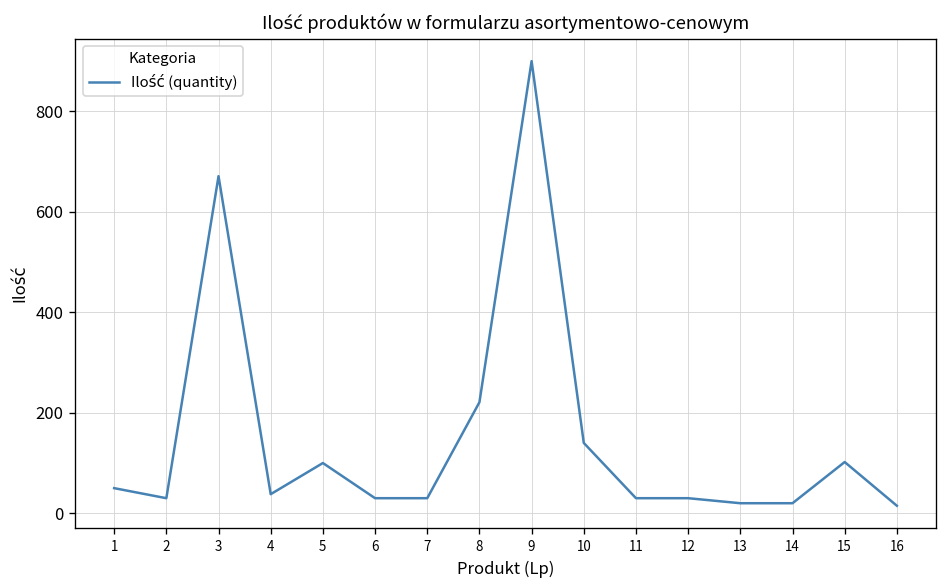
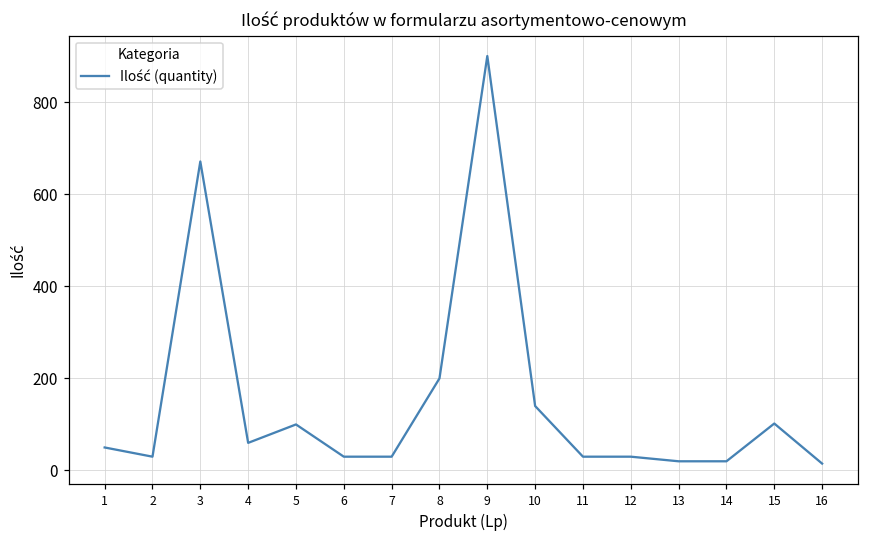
  {
    "1": 50,
    "2": 30,
    "3": 670,
-   "4": 40,
+   "4": 60,
    "5": 100,
    "6": 30,
    "7": 30,
-   "8": 220,
+   "8": 200,
    "9": 900,
    "10": 140,
    "11": 30,
    "12": 30,
    "13": 20,
    "14": 20,
    "15": 100,
    "16": 20
  }
